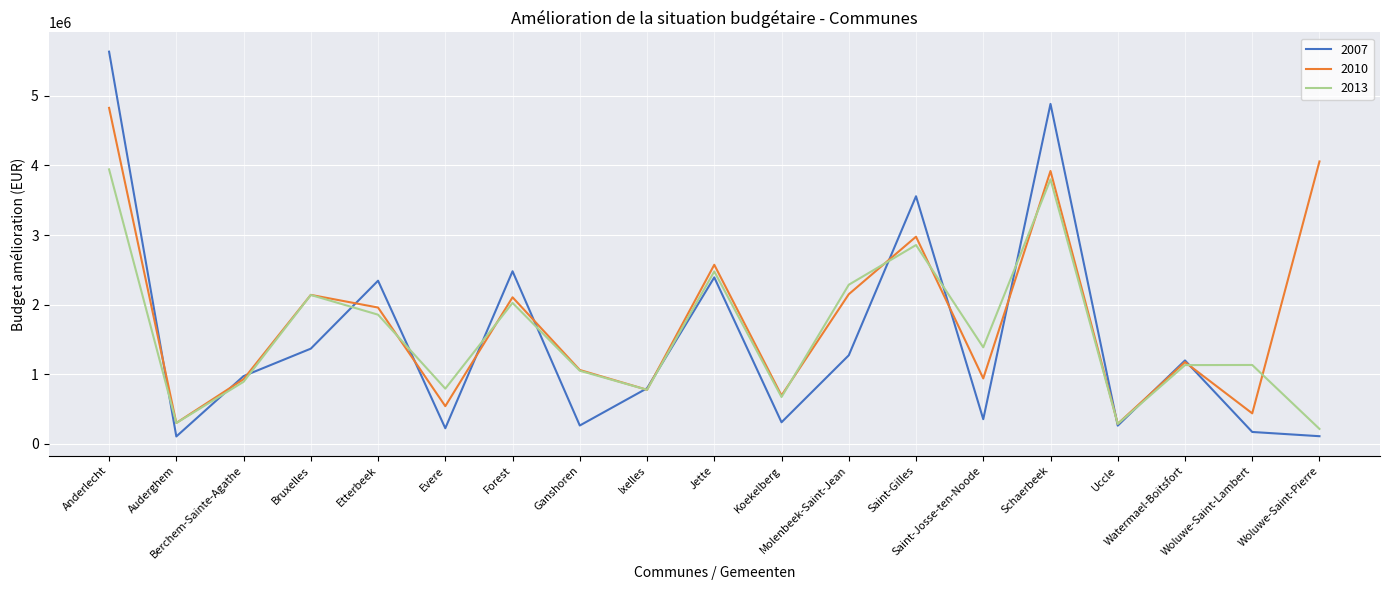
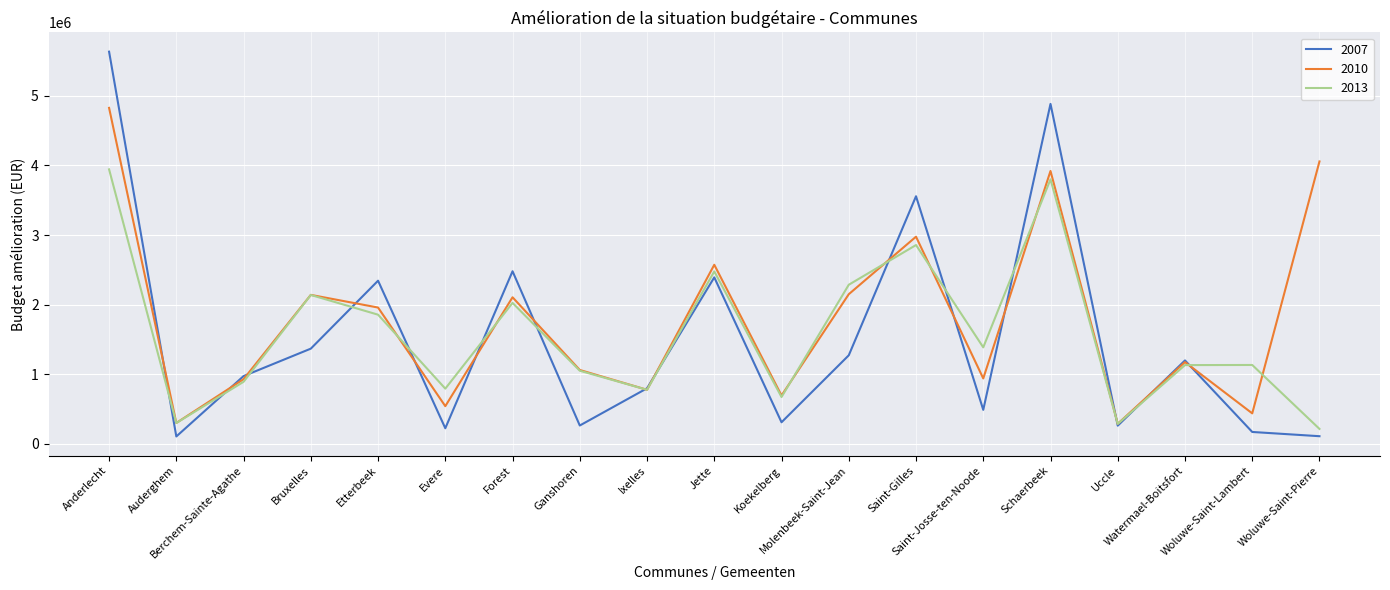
  {
    "2007": {
      "Anderlecht": 5600000,
      "Auderghem": 100000,
      "Berchem-Sainte-Agathe": 1000000,
      "Bruxelles": 1400000,
      "Etterbeek": 2300000,
      "Evere": 200000,
      "Forest": 2500000,
      "Ganshoren": 300000,
      "Jette": 2400000,
      "Koekelberg": 300000,
      "Molenbeek-Saint-Jean": 1300000,
      "Saint-Gilles": 3600000,
-     "Saint-Josse-ten-Noode": 400000,
+     "Saint-Josse-ten-Noode": 500000,
      "Schaerbeek": 4900000,
      "Woluwe-Saint-Lambert": 200000,
      "Woluwe-Saint-Pierre": 100000
    },
    "2010": {
      "Anderlecht": 4800000,
      "Berchem-Sainte-Agathe": 900000,
      "Etterbeek": 2000000,
      "Evere": 500000,
      "Forest": 2100000,
      "Jette": 2600000,
      "Molenbeek-Saint-Jean": 2100000,
      "Saint-Gilles": 3000000,
      "Saint-Josse-ten-Noode": 900000,
      "Schaerbeek": 3900000,
      "Woluwe-Saint-Lambert": 400000,
      "Woluwe-Saint-Pierre": 4100000
    },
    "2013": {
      "Anderlecht": 3900000,
      "Berchem-Sainte-Agathe": 900000,
      "Etterbeek": 1900000,
      "Evere": 800000,
      "Forest": 2000000,
      "Jette": 2500000,
      "Molenbeek-Saint-Jean": 2300000,
      "Saint-Gilles": 2900000,
      "Saint-Josse-ten-Noode": 1400000,
      "Schaerbeek": 3800000,
      "Watermael-Boitsfort": 1100000,
      "Woluwe-Saint-Lambert": 1100000,
      "Woluwe-Saint-Pierre": 200000
    }
  }
